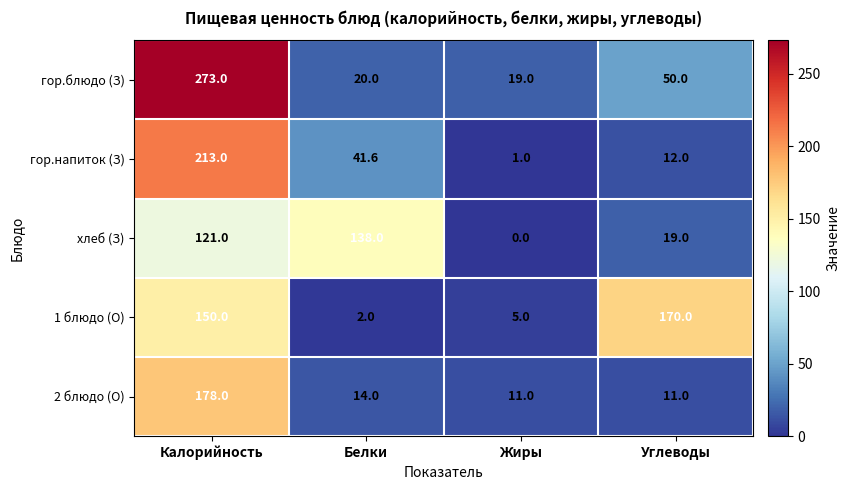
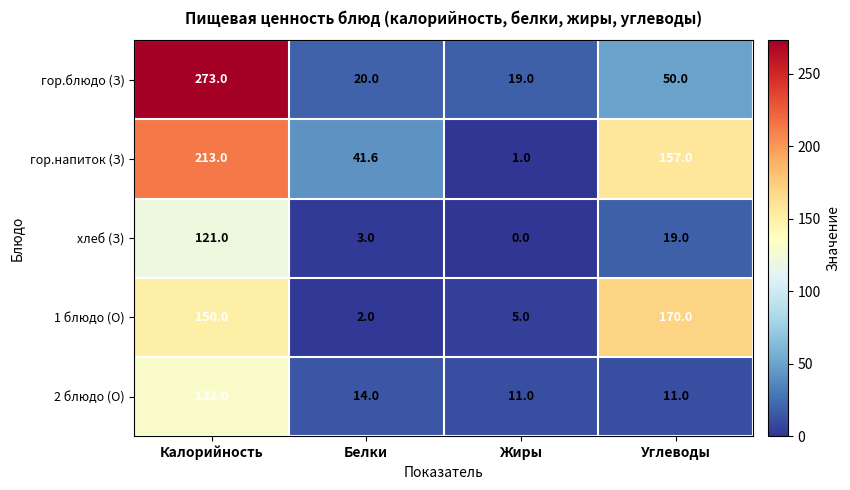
  {
    "гор.блюдо (З)": {
      "Калорийность": 273.0,
      "Белки": 20.0,
      "Жиры": 19.0,
      "Углеводы": 50.0
    },
    "гор.напиток (З)": {
      "Калорийность": 213.0,
      "Белки": 41.6,
      "Жиры": 1.0,
-     "Углеводы": 12.0
+     "Углеводы": 157.0
    },
    "хлеб (З)": {
      "Калорийность": 121.0,
-     "Белки": 138.0,
+     "Белки": 3.0,
      "Жиры": 0.0,
      "Углеводы": 19.0
    },
    "1 блюдо (О)": {
      "Калорийность": 150.0,
      "Белки": 2.0,
      "Жиры": 5.0,
      "Углеводы": 170.0
    },
    "2 блюдо (О)": {
-     "Калорийность": 178.0,
+     "Калорийность": 132.0,
      "Белки": 14.0,
      "Жиры": 11.0,
      "Углеводы": 11.0
    }
  }
